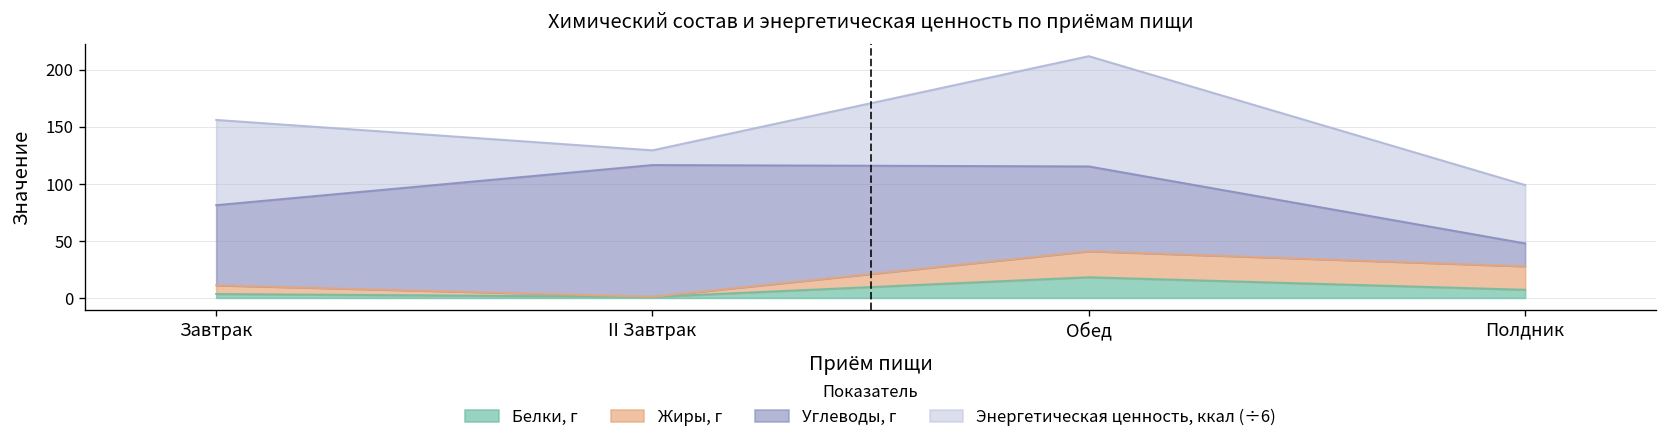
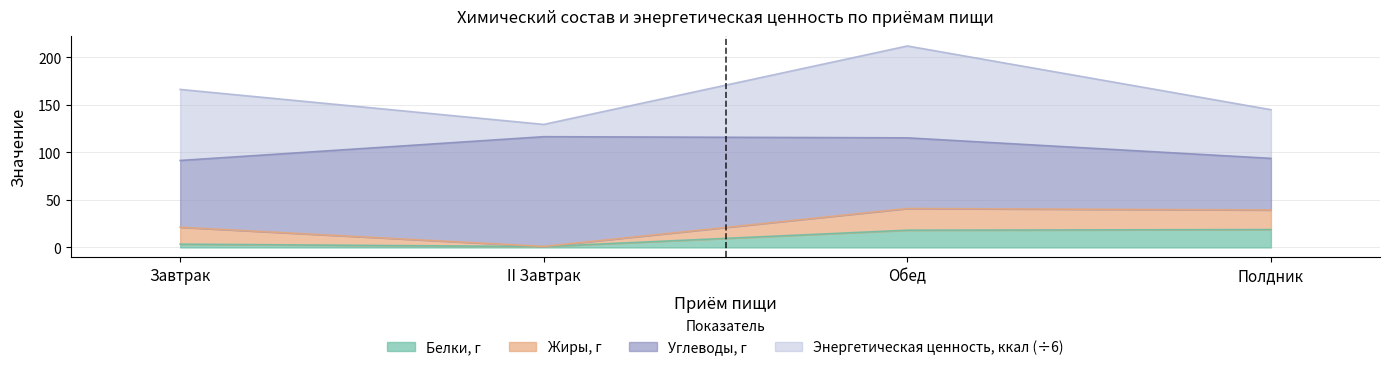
  {
    "Белки, г": {
      "Завтрак": 0,
      "Обед": 20,
-     "Полдник": 10
+     "Полдник": 20
    },
    "Жиры, г": {
-     "Завтрак": 10,
+     "Завтрак": 20,
      "Обед": 20,
      "Полдник": 20
    },
    "Углеводы, г": {
      "Завтрак": 70,
      "II Завтрак": 120,
      "Обед": 70,
-     "Полдник": 20
+     "Полдник": 50
    }
  }
